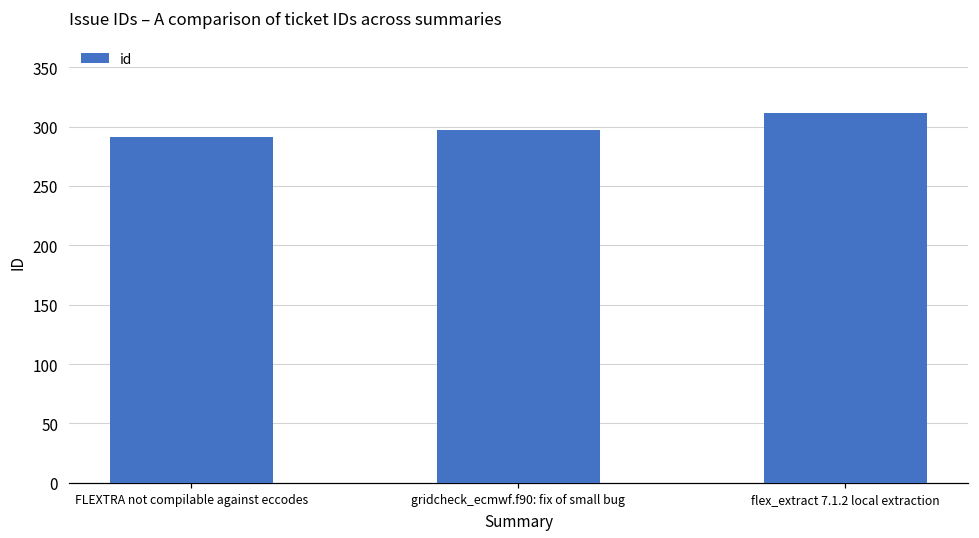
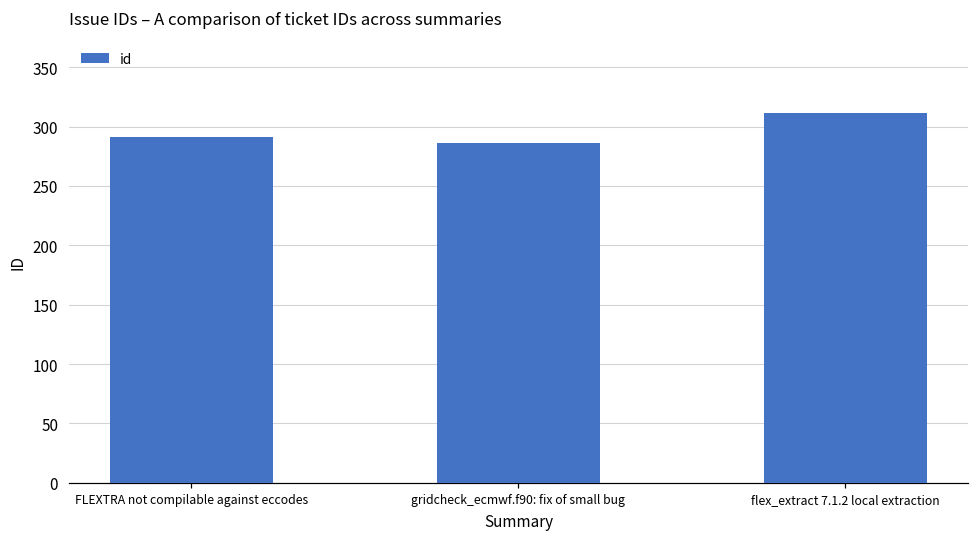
  {
    "FLEXTRA not compilable against eccodes": 291,
-   "gridcheck_ecmwf.f90: fix of small bug": 297,
+   "gridcheck_ecmwf.f90: fix of small bug": 286,
    "flex_extract 7.1.2 local extraction": 311
  }
